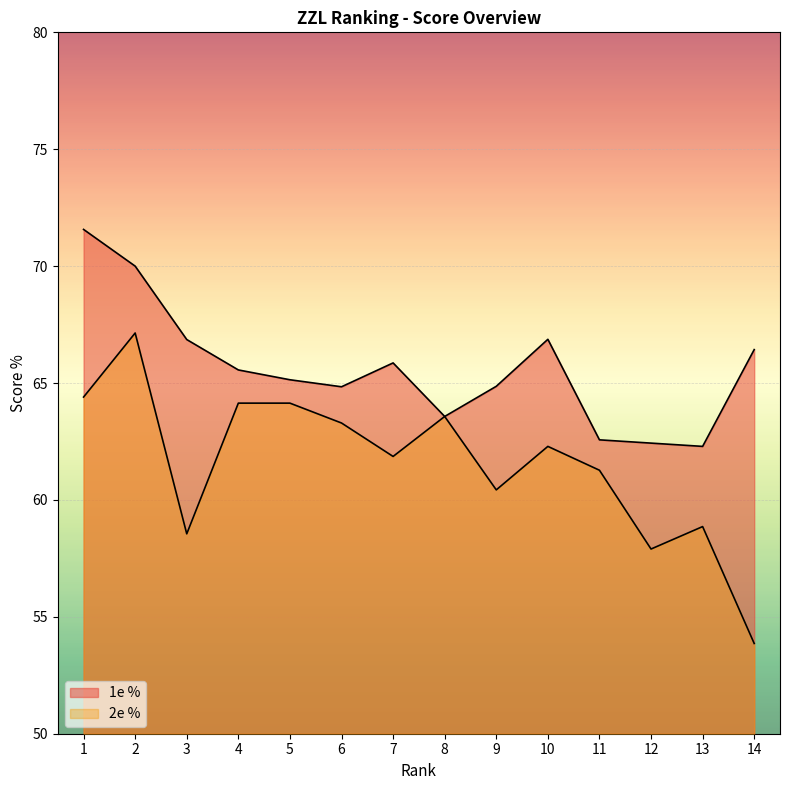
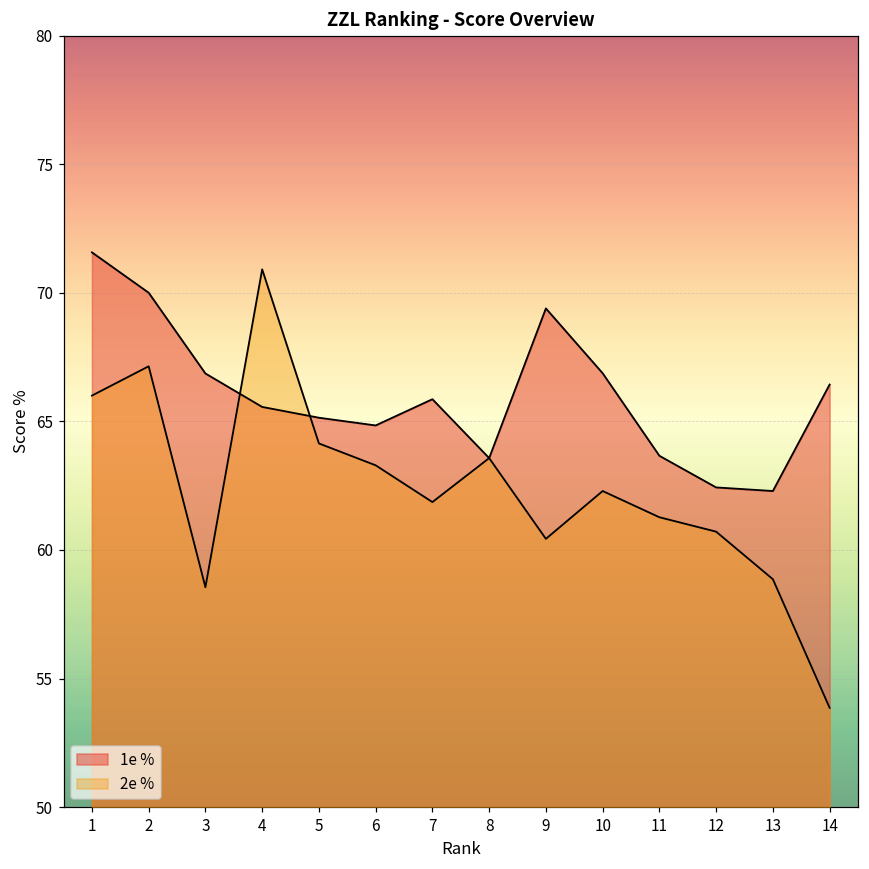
  {
    "1e %": {
      "1": 71.6,
      "2": 70.0,
      "3": 66.9,
      "4": 65.6,
      "5": 65.1,
      "6": 64.8,
      "7": 65.9,
-     "9": 64.9,
+     "9": 69.4,
      "10": 66.9,
-     "11": 62.6,
+     "11": 63.7,
      "12": 62.4,
      "13": 62.3,
      "14": 66.4
    },
    "2e %": {
-     "1": 64.4,
+     "1": 66.0,
      "2": 67.1,
      "3": 58.6,
-     "4": 64.1,
+     "4": 70.9,
      "5": 64.1,
      "6": 63.3,
      "7": 61.9,
      "9": 60.4,
      "10": 62.3,
      "11": 61.3,
-     "12": 57.9,
+     "12": 60.7,
      "13": 58.9,
      "14": 53.9
    }
  }
